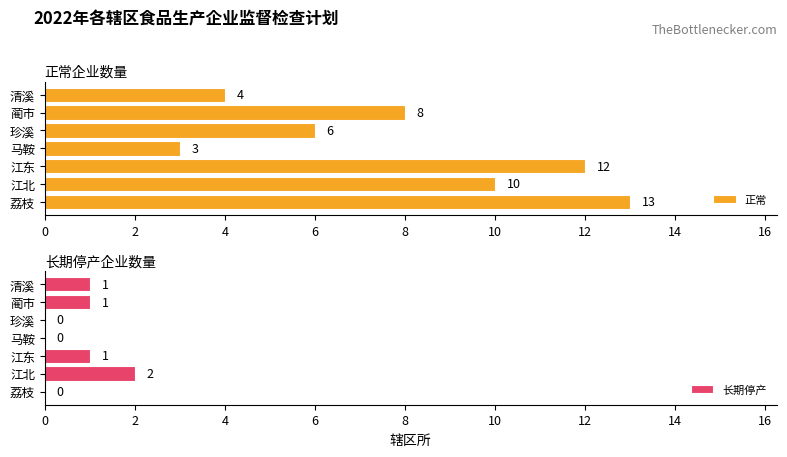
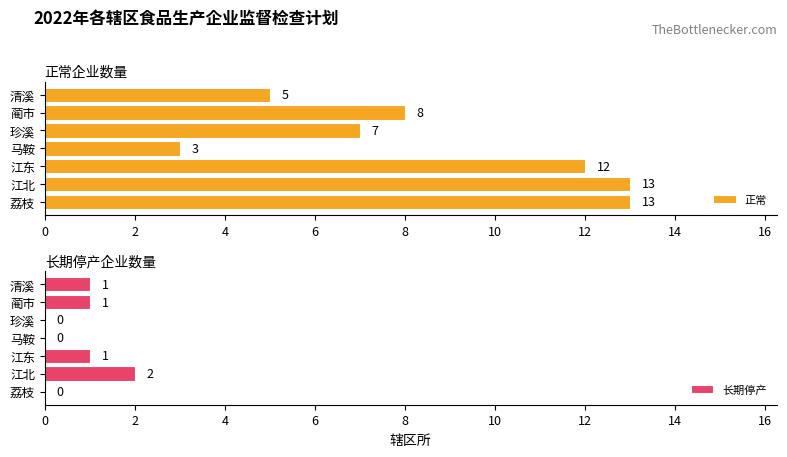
  {
    "正常企业数量": {
-     "清溪": 4,
+     "清溪": 5,
      "蔺市": 8,
-     "珍溪": 6,
+     "珍溪": 7,
      "马鞍": 3,
      "江东": 12,
-     "江北": 10,
+     "江北": 13,
      "荔枝": 13
    },
    "长期停产企业数量": {
      "清溪": 1,
      "蔺市": 1,
      "珍溪": 0,
      "马鞍": 0,
      "江东": 1,
      "江北": 2,
      "荔枝": 0
    }
  }
